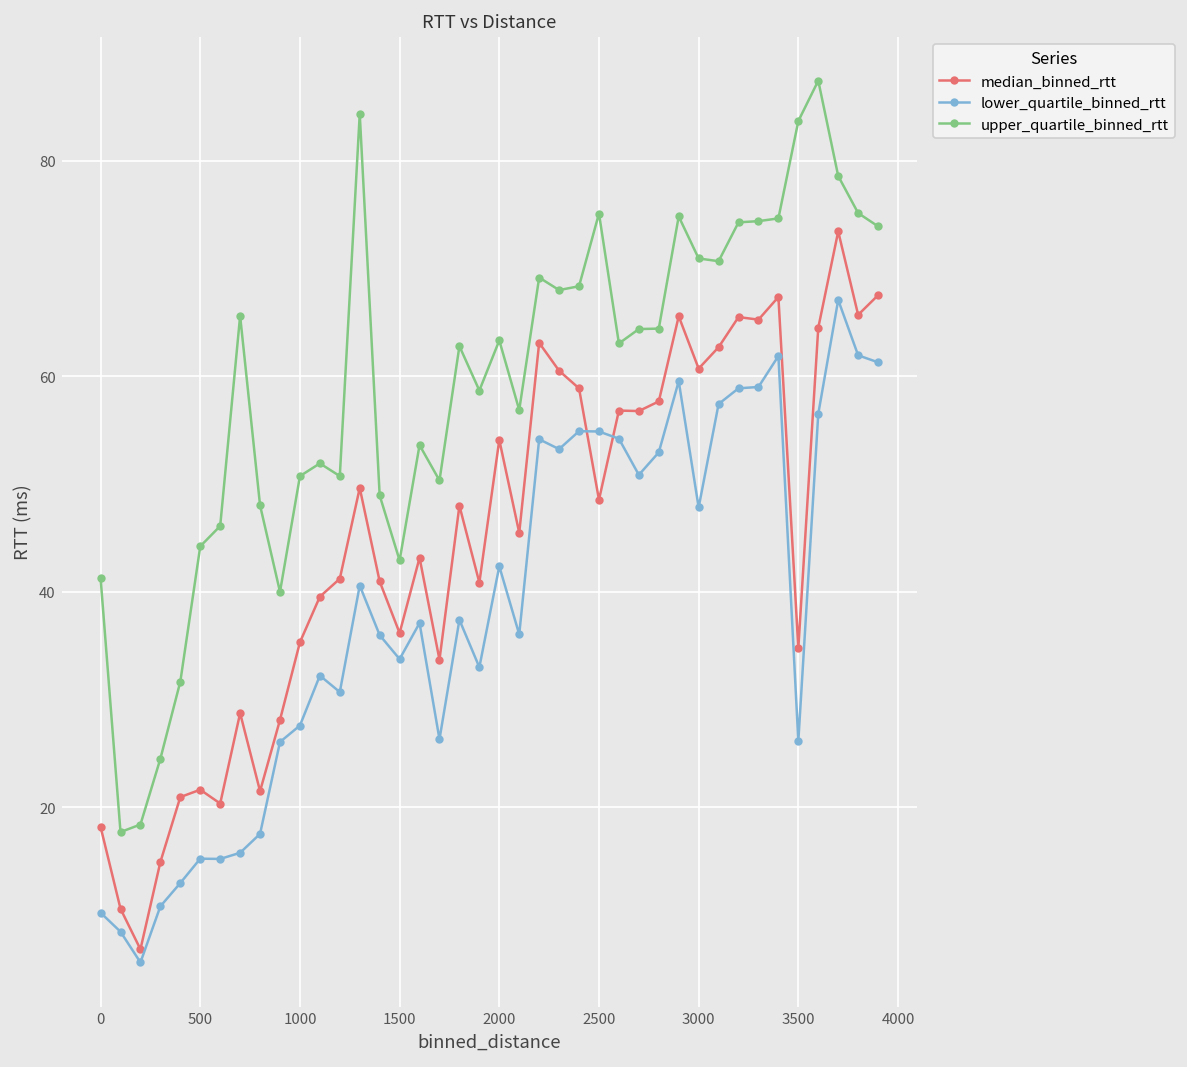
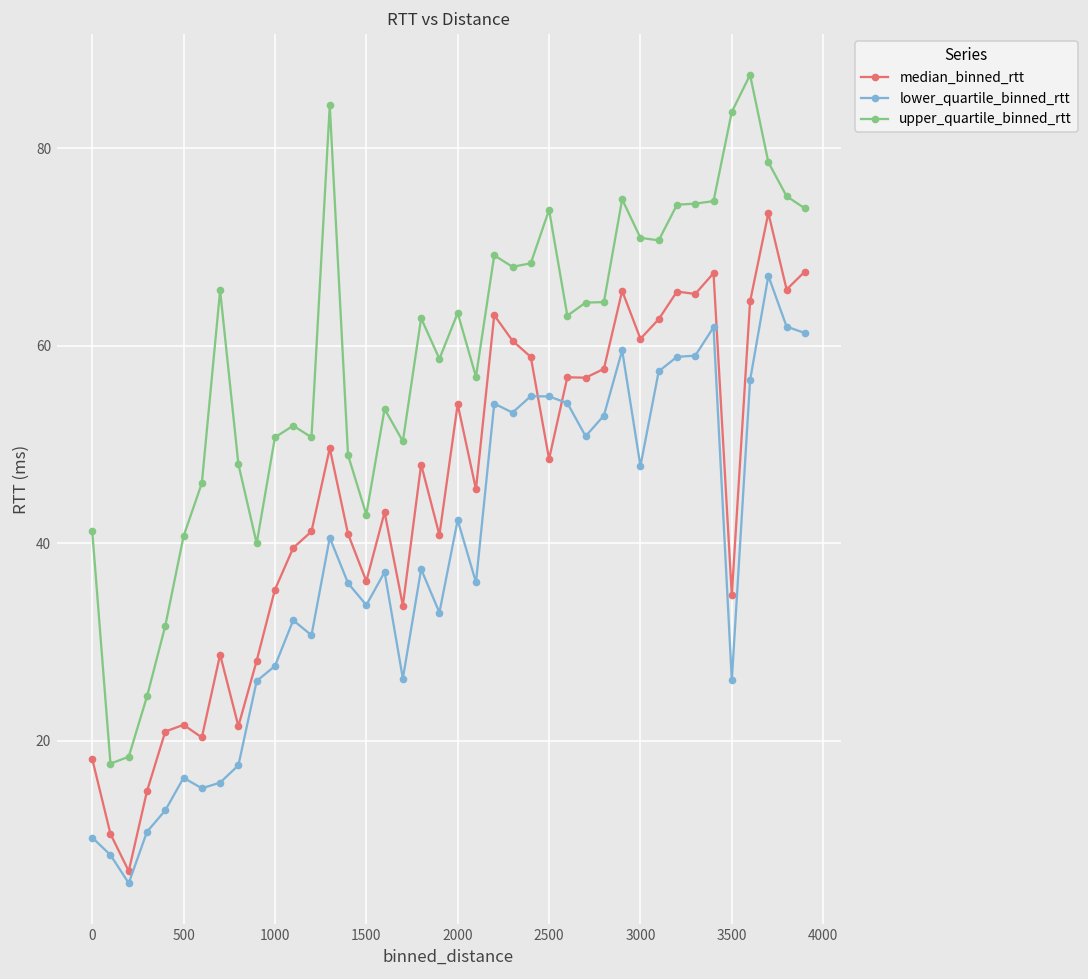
  {
    "median_binned_rtt": {
      "0": 18,
      "500": 22,
      "1000": 35,
      "1500": 36,
      "2000": 54,
      "2500": 49,
      "3000": 61,
      "3500": 35
    },
    "lower_quartile_binned_rtt": {
      "0": 10,
-     "500": 15,
+     "500": 16,
      "1000": 28,
      "1500": 34,
      "2000": 42,
      "2500": 55,
      "3000": 48,
      "3500": 26
    },
    "upper_quartile_binned_rtt": {
      "0": 41,
-     "500": 44,
+     "500": 41,
      "1000": 51,
      "1500": 43,
      "2000": 63,
-     "2500": 75,
+     "2500": 74,
      "3000": 71,
      "3500": 84
    }
  }
